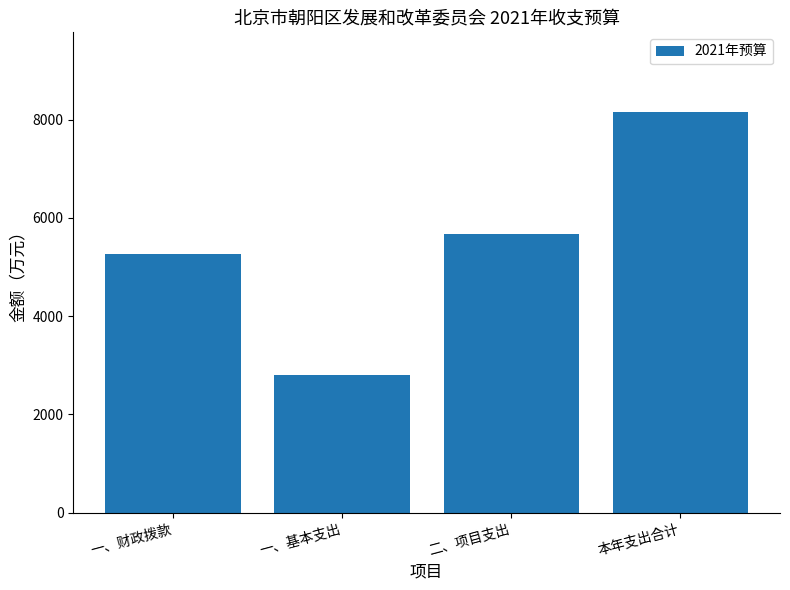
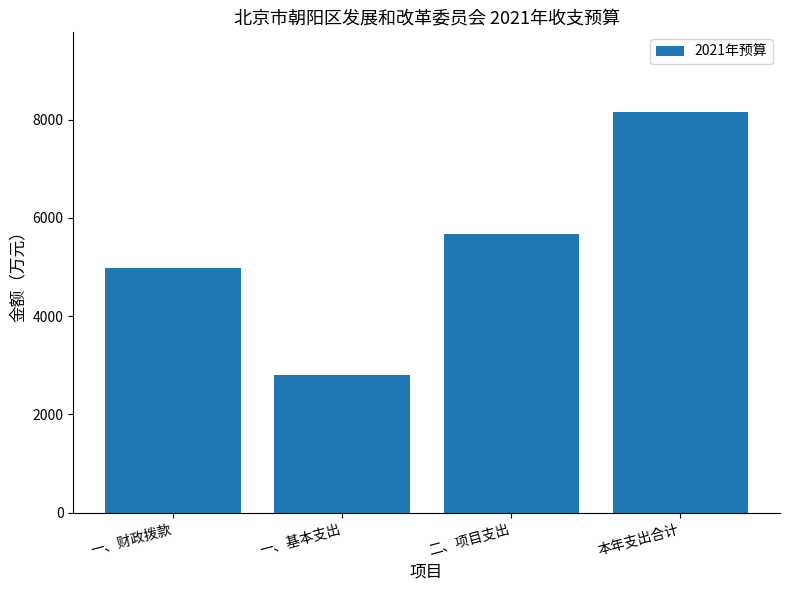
  {
-   "一、财政拨款": 5300,
+   "一、财政拨款": 5000,
    "一、基本支出": 2800,
    "二、项目支出": 5700,
    "本年支出合计": 8200
  }
